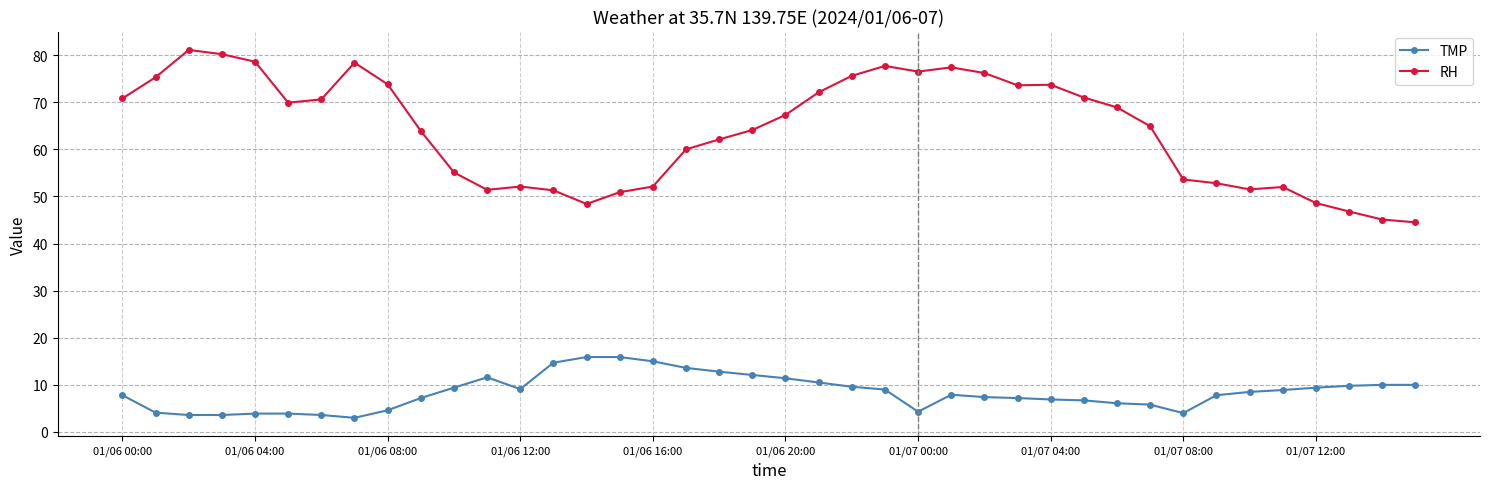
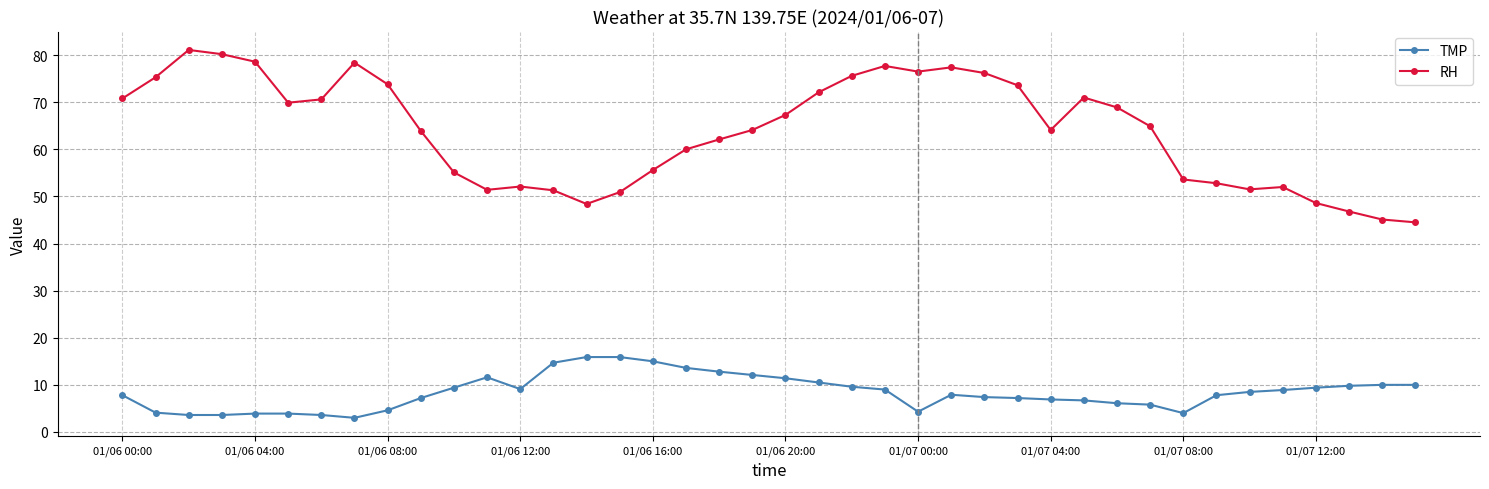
  {
    "TMP": {
      "01/06 00:00": 8,
      "01/06 04:00": 4,
      "01/06 08:00": 5,
      "01/06 12:00": 9,
      "01/06 16:00": 15,
      "01/06 20:00": 11,
      "01/07 00:00": 4,
      "01/07 04:00": 7,
      "01/07 08:00": 4,
      "01/07 12:00": 9
    },
    "RH": {
      "01/06 00:00": 71,
      "01/06 04:00": 79,
      "01/06 08:00": 74,
      "01/06 12:00": 52,
-     "01/06 16:00": 52,
+     "01/06 16:00": 56,
      "01/06 20:00": 67,
      "01/07 00:00": 77,
-     "01/07 04:00": 74,
+     "01/07 04:00": 64,
      "01/07 08:00": 54,
      "01/07 12:00": 49
    }
  }
